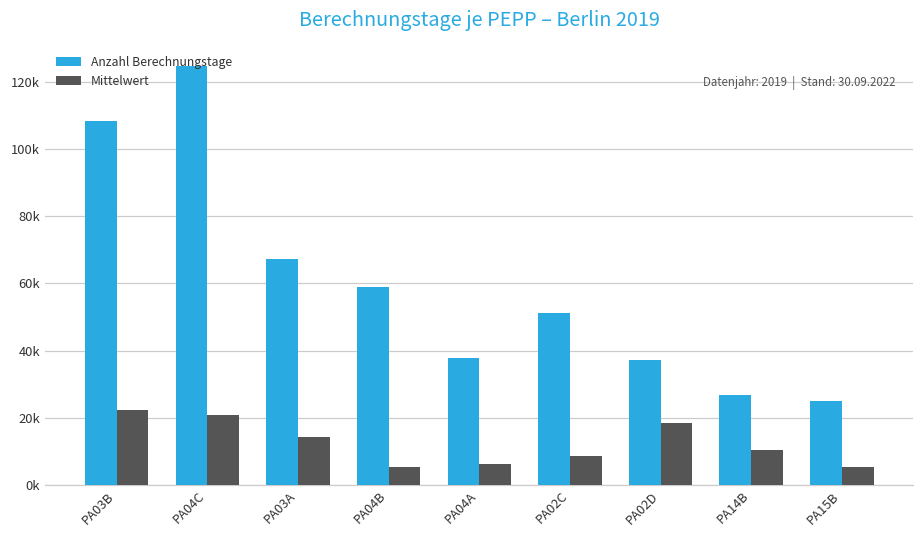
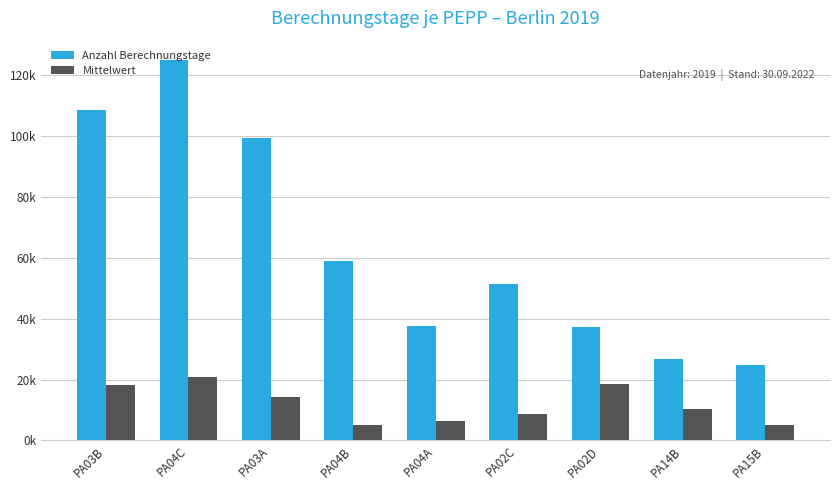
  {
    "Anzahl Berechnungstage": {
      "PA03B": 108000,
      "PA04C": 125000,
-     "PA03A": 67000,
+     "PA03A": 99000,
      "PA04B": 59000,
      "PA04A": 38000,
      "PA02C": 51000,
      "PA02D": 37000,
      "PA14B": 27000,
      "PA15B": 25000
    },
    "Mittelwert": {
-     "PA03B": 22000,
+     "PA03B": 18000,
      "PA04C": 21000,
      "PA03A": 14000,
      "PA04B": 5000,
      "PA04A": 6000,
      "PA02C": 9000,
      "PA02D": 18000,
      "PA14B": 10000,
      "PA15B": 5000
    }
  }
